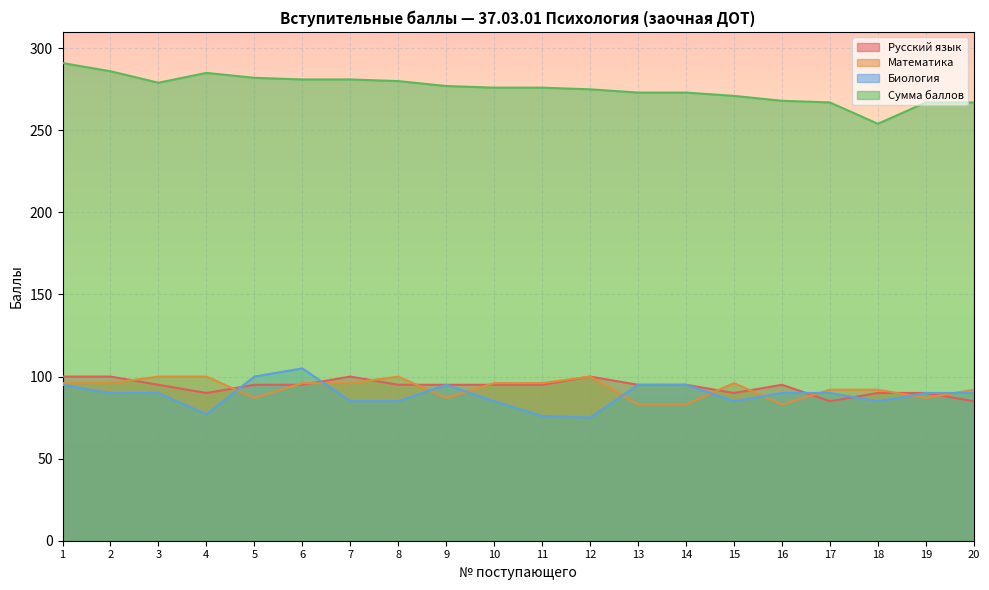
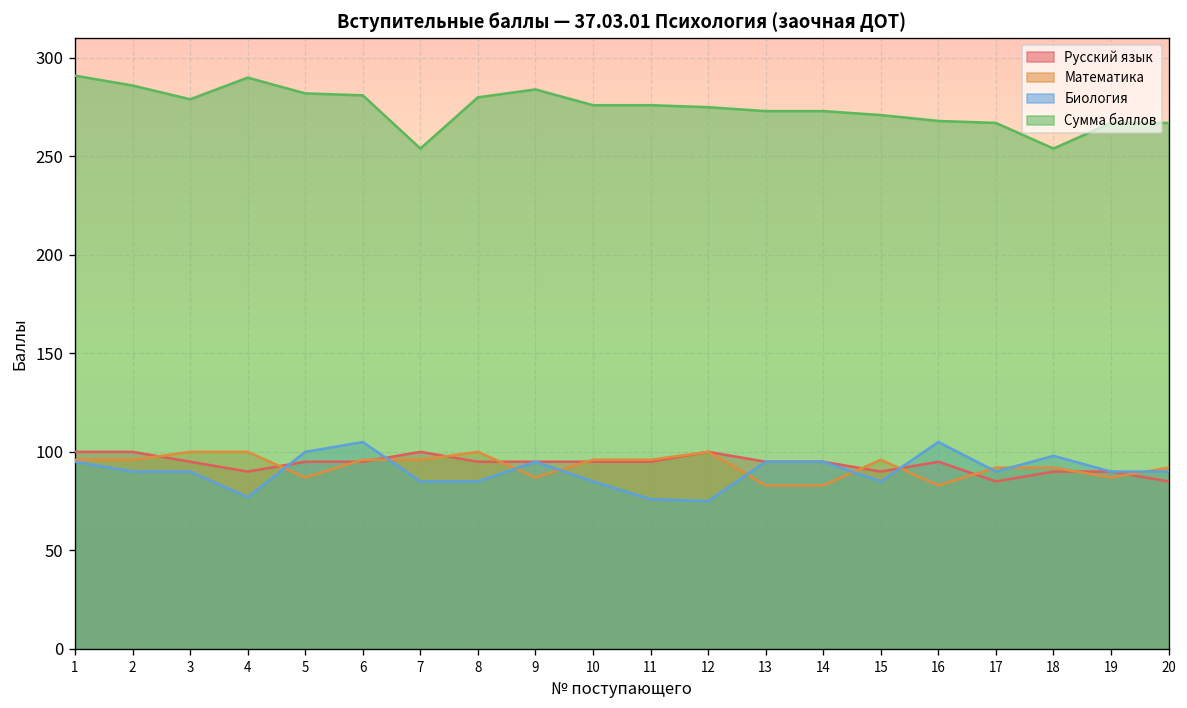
  {
    "Биология": {
      "2": 90,
      "3": 90,
      "4": 77,
      "5": 100,
      "6": 105,
      "7": 85,
      "8": 85,
      "10": 85,
      "11": 76,
      "12": 75,
      "15": 85,
-     "16": 90,
+     "16": 105,
      "17": 90,
-     "18": 85,
+     "18": 98,
      "20": 90
    },
    "Сумма баллов": {
      "1": 291,
      "2": 286,
      "3": 279,
-     "4": 285,
+     "4": 290,
      "5": 282,
      "6": 281,
-     "7": 281,
+     "7": 254,
      "8": 280,
-     "9": 277,
+     "9": 284,
      "10": 276,
      "11": 276,
      "12": 275,
      "13": 273,
      "14": 273,
      "15": 271,
      "16": 268,
      "17": 267,
      "18": 254,
      "20": 267
    }
  }
